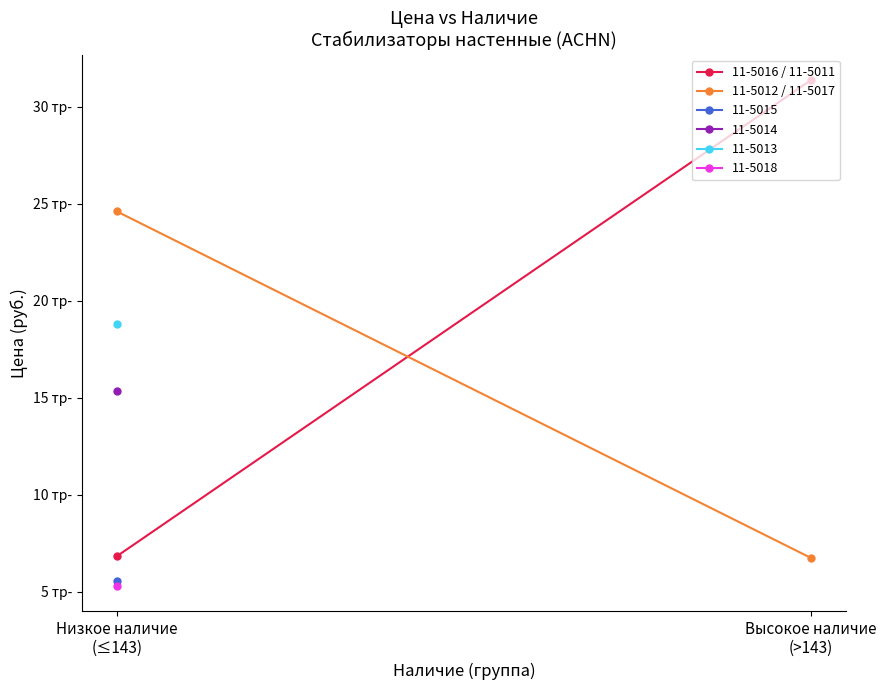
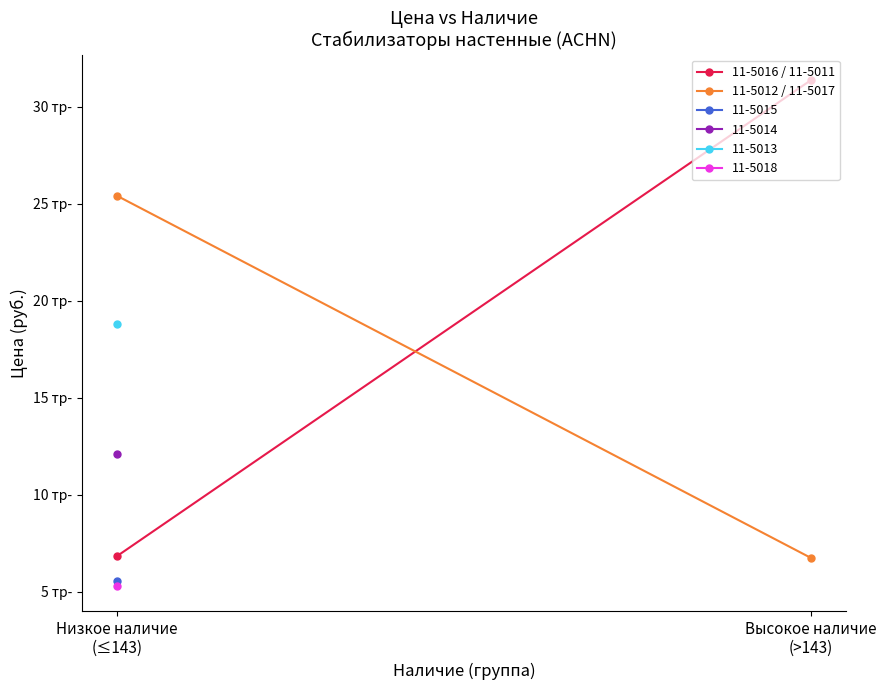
  {
    "11-5016 / 11-5011": {
      "Низкое наличие (≤143)": "6.8 тр-"
    },
    "11-5012 / 11-5017": {
-     "Низкое наличие (≤143)": "24.6 тр-",
+     "Низкое наличие (≤143)": "25.4 тр-",
      "Высокое наличие (>143)": "6.7 тр-"
    },
    "11-5015": {
      "Низкое наличие (≤143)": "5.6 тр-"
    },
    "11-5014": {
-     "Низкое наличие (≤143)": "15.4 тр-"
+     "Низкое наличие (≤143)": "12.1 тр-"
    },
    "11-5013": {
      "Низкое наличие (≤143)": "18.8 тр-"
    },
    "11-5018": {
      "Низкое наличие (≤143)": "5.3 тр-"
    }
  }
